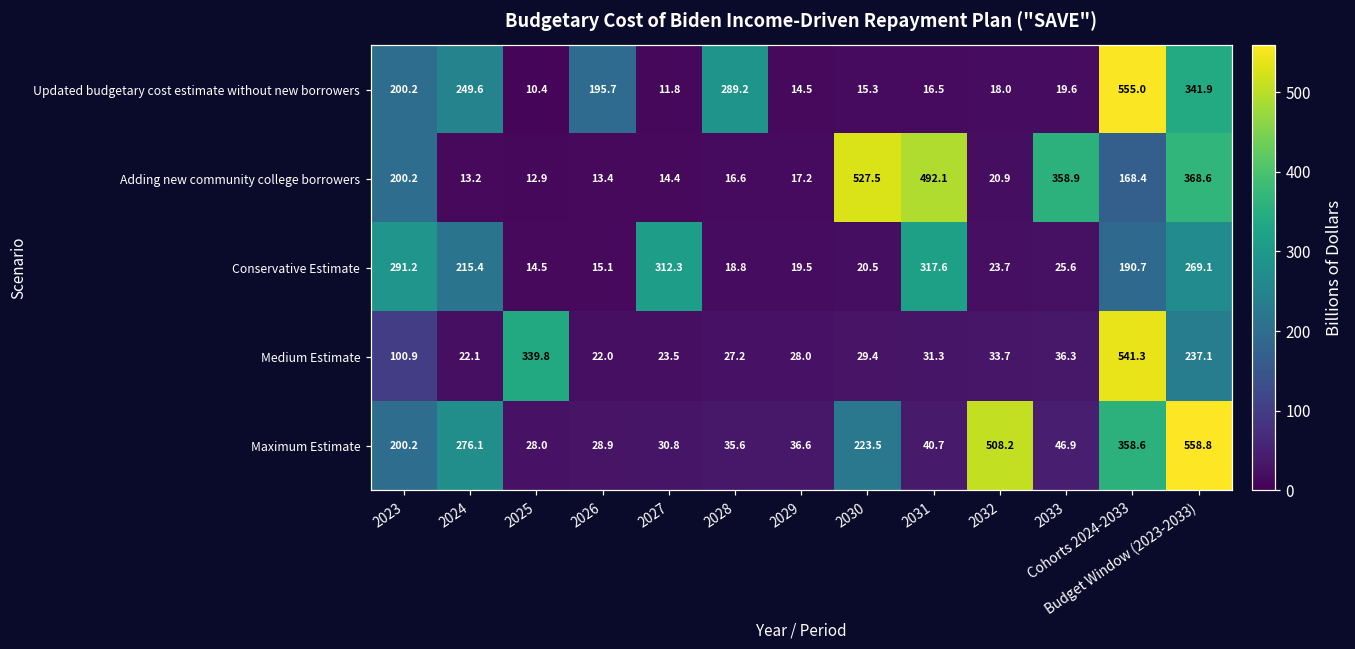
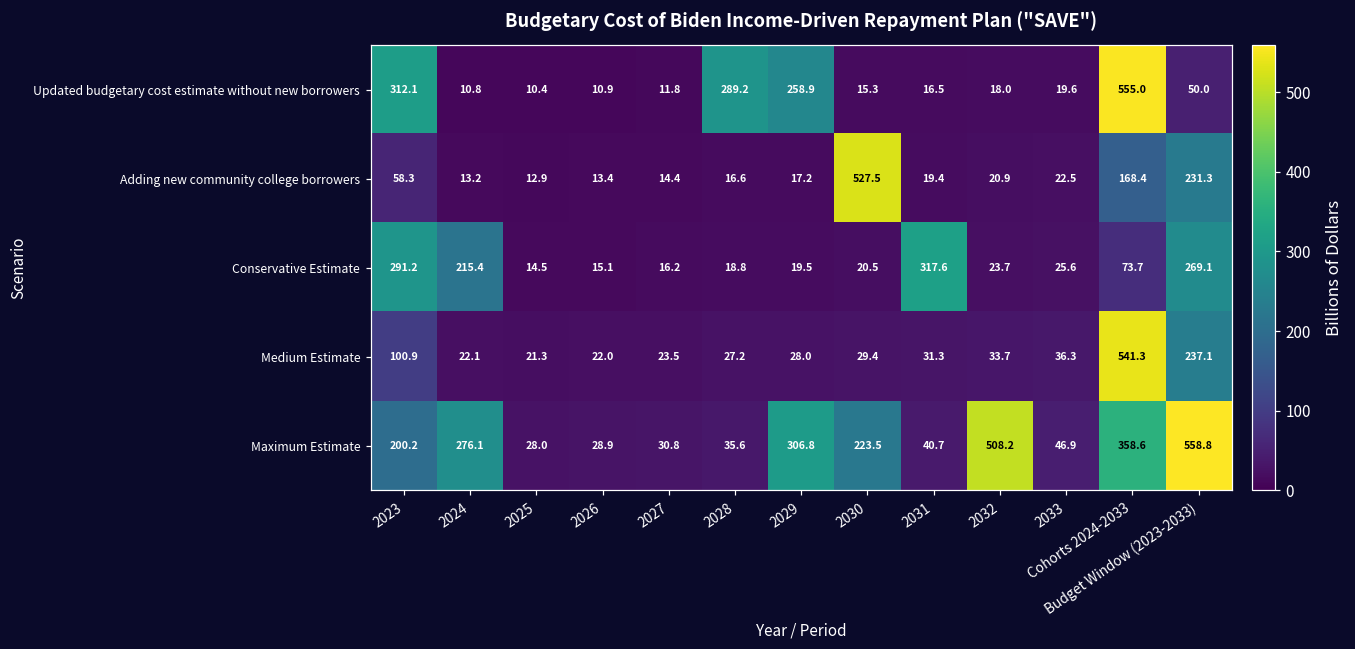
  {
    "Updated budgetary cost estimate without new borrowers": {
-     "2023": 200.2,
-     "2024": 249.6,
+     "2023": 312.1,
+     "2024": 10.8,
      "2025": 10.4,
-     "2026": 195.7,
+     "2026": 10.9,
      "2027": 11.8,
      "2028": 289.2,
-     "2029": 14.5,
+     "2029": 258.9,
      "2030": 15.3,
      "2031": 16.5,
      "2032": 18.0,
      "2033": 19.6,
      "Cohorts 2024-2033": 555.0,
-     "Budget Window (2023-2033)": 341.9
+     "Budget Window (2023-2033)": 50.0
    },
    "Adding new community college borrowers": {
-     "2023": 200.2,
+     "2023": 58.3,
      "2024": 13.2,
      "2025": 12.9,
      "2026": 13.4,
      "2027": 14.4,
      "2028": 16.6,
      "2029": 17.2,
      "2030": 527.5,
-     "2031": 492.1,
+     "2031": 19.4,
      "2032": 20.9,
-     "2033": 358.9,
+     "2033": 22.5,
      "Cohorts 2024-2033": 168.4,
-     "Budget Window (2023-2033)": 368.6
+     "Budget Window (2023-2033)": 231.3
    },
    "Conservative Estimate": {
      "2023": 291.2,
      "2024": 215.4,
      "2025": 14.5,
      "2026": 15.1,
-     "2027": 312.3,
+     "2027": 16.2,
      "2028": 18.8,
      "2029": 19.5,
      "2030": 20.5,
      "2031": 317.6,
      "2032": 23.7,
      "2033": 25.6,
-     "Cohorts 2024-2033": 190.7,
+     "Cohorts 2024-2033": 73.7,
      "Budget Window (2023-2033)": 269.1
    },
    "Medium Estimate": {
      "2023": 100.9,
      "2024": 22.1,
-     "2025": 339.8,
+     "2025": 21.3,
      "2026": 22.0,
      "2027": 23.5,
      "2028": 27.2,
      "2029": 28.0,
      "2030": 29.4,
      "2031": 31.3,
      "2032": 33.7,
      "2033": 36.3,
      "Cohorts 2024-2033": 541.3,
      "Budget Window (2023-2033)": 237.1
    },
    "Maximum Estimate": {
      "2023": 200.2,
      "2024": 276.1,
      "2025": 28.0,
      "2026": 28.9,
      "2027": 30.8,
      "2028": 35.6,
-     "2029": 36.6,
+     "2029": 306.8,
      "2030": 223.5,
      "2031": 40.7,
      "2032": 508.2,
      "2033": 46.9,
      "Cohorts 2024-2033": 358.6,
      "Budget Window (2023-2033)": 558.8
    }
  }
